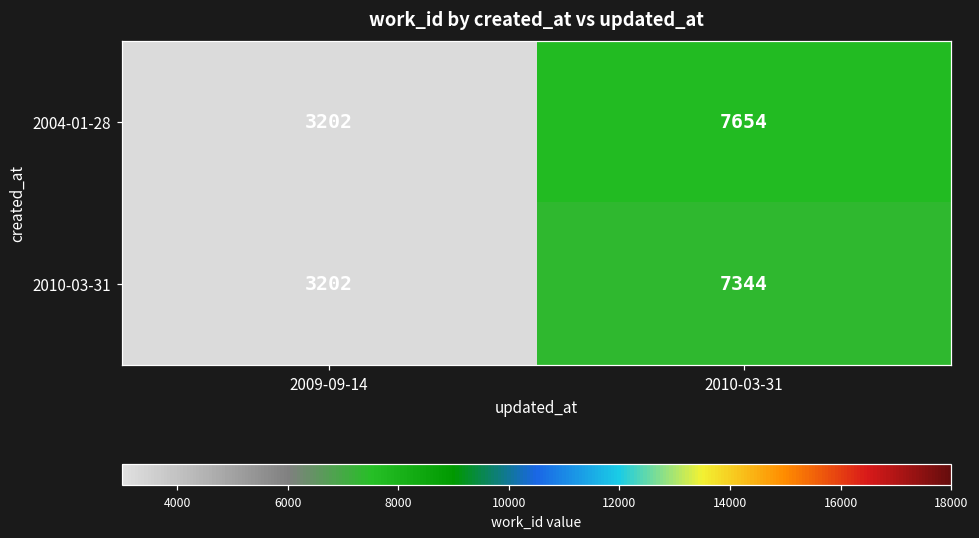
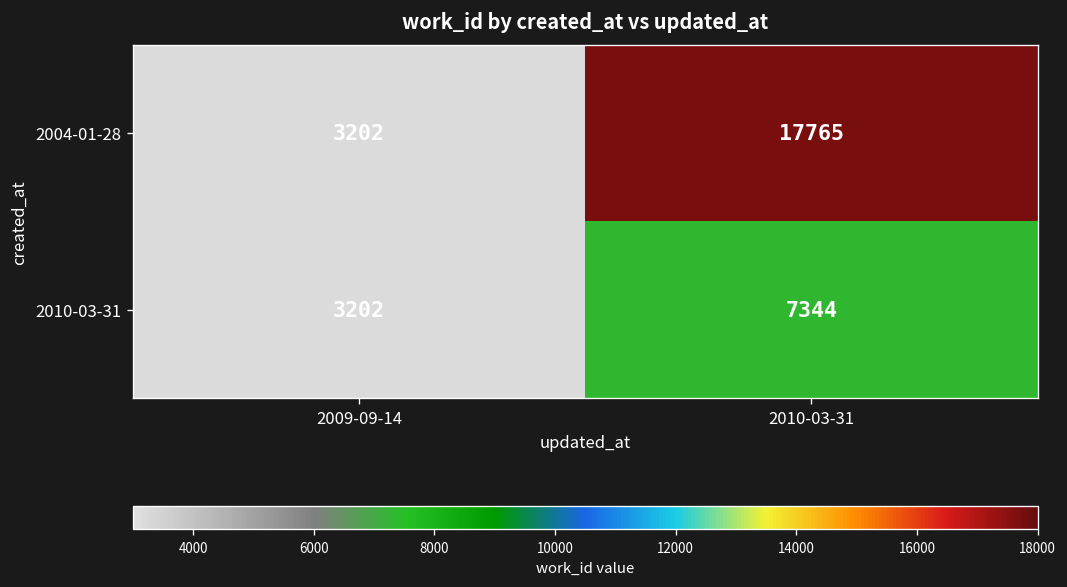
  {
    "2004-01-28": {
-     "2010-03-31": 7654
+     "2010-03-31": 17765
    },
    "2010-03-31": {
      "2010-03-31": 7344
    }
  }
